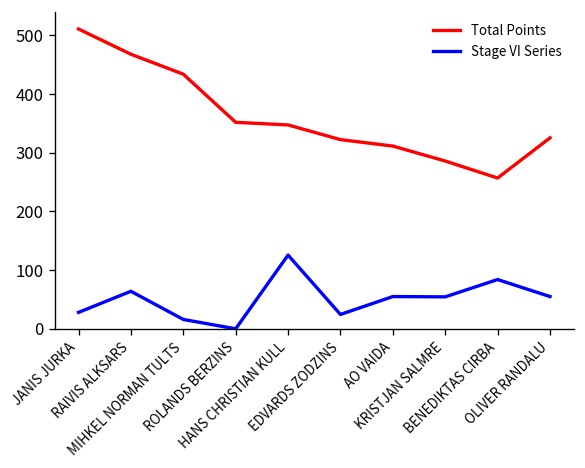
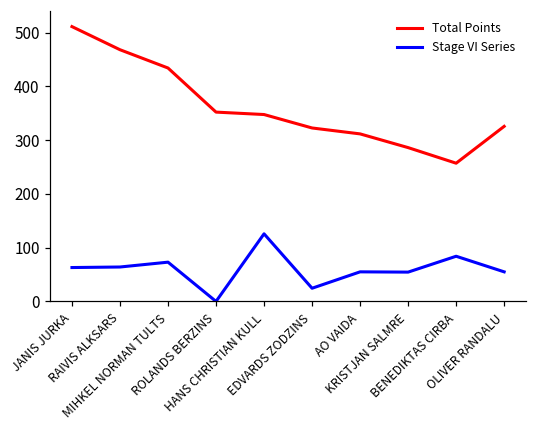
  {
    "Total Points": {
      "JANIS JURKA": 510,
      "RAIVIS ALKSARS": 470,
      "MIHKEL NORMAN TULTS": 430,
      "ROLANDS BERZINS": 350,
      "HANS CHRISTIAN KULL": 350,
      "EDVARDS ZODZINS": 320,
      "AO VAIDA": 310,
      "KRISTJAN SALMRE": 290,
      "BENEDIKTAS CIRBA": 260,
      "OLIVER RANDALU": 330
    },
    "Stage VI Series": {
-     "JANIS JURKA": 30,
+     "JANIS JURKA": 60,
      "RAIVIS ALKSARS": 60,
-     "MIHKEL NORMAN TULTS": 20,
+     "MIHKEL NORMAN TULTS": 70,
      "ROLANDS BERZINS": 0,
      "HANS CHRISTIAN KULL": 130,
      "EDVARDS ZODZINS": 20,
      "AO VAIDA": 60,
      "KRISTJAN SALMRE": 50,
      "BENEDIKTAS CIRBA": 80,
      "OLIVER RANDALU": 60
    }
  }
